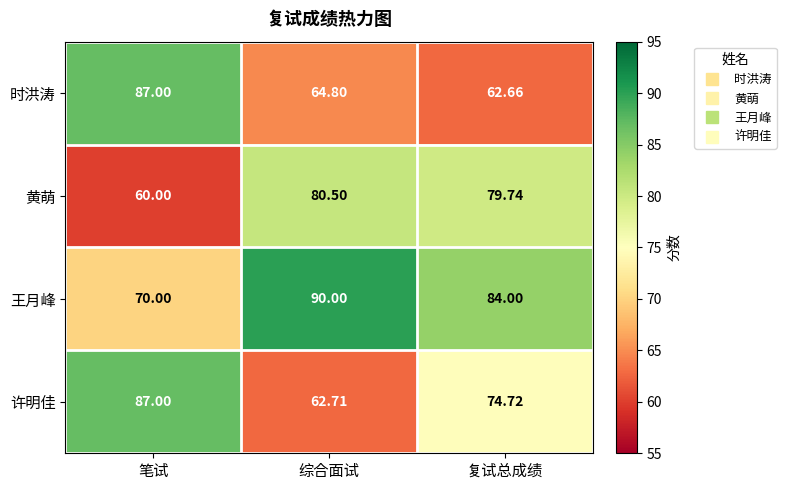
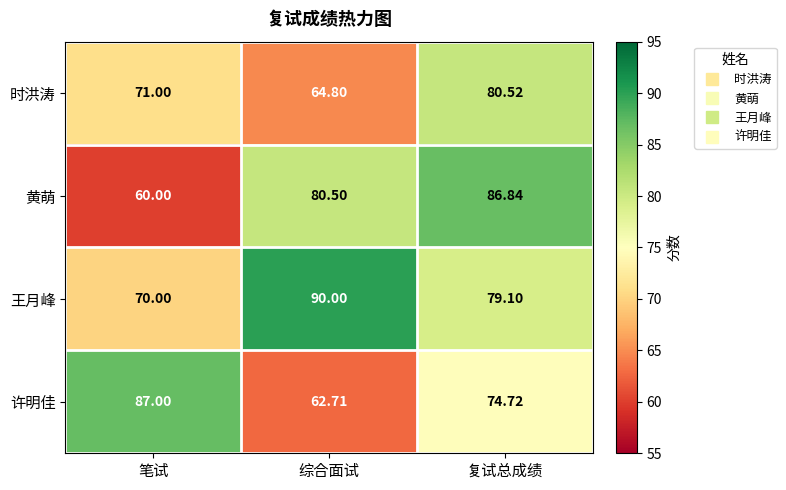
  {
    "时洪涛": {
-     "笔试": 87.00,
+     "笔试": 71.00,
      "综合面试": 64.80,
-     "复试总成绩": 62.66
+     "复试总成绩": 80.52
    },
    "黄萌": {
      "笔试": 60.00,
      "综合面试": 80.50,
-     "复试总成绩": 79.74
+     "复试总成绩": 86.84
    },
    "王月峰": {
      "笔试": 70.00,
      "综合面试": 90.00,
-     "复试总成绩": 84.00
+     "复试总成绩": 79.10
    },
    "许明佳": {
      "笔试": 87.00,
      "综合面试": 62.71,
      "复试总成绩": 74.72
    }
  }
